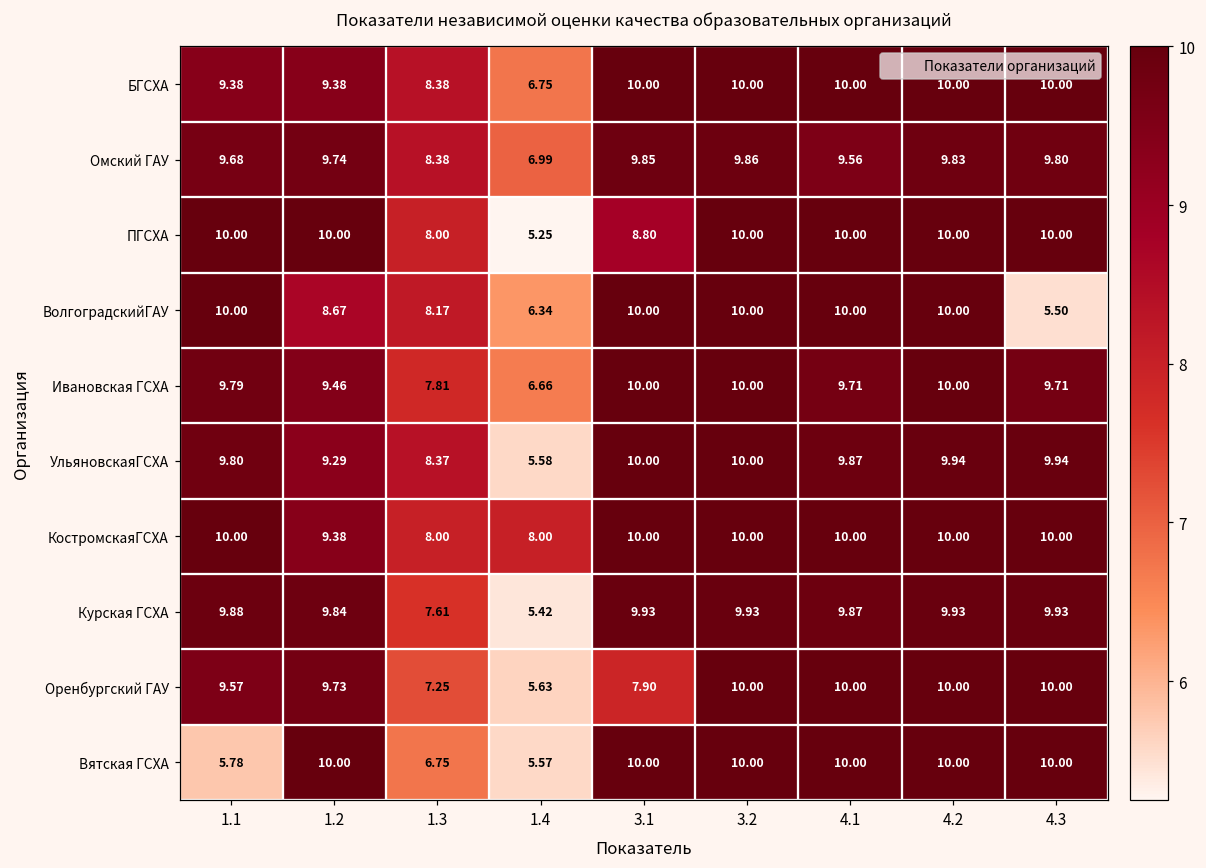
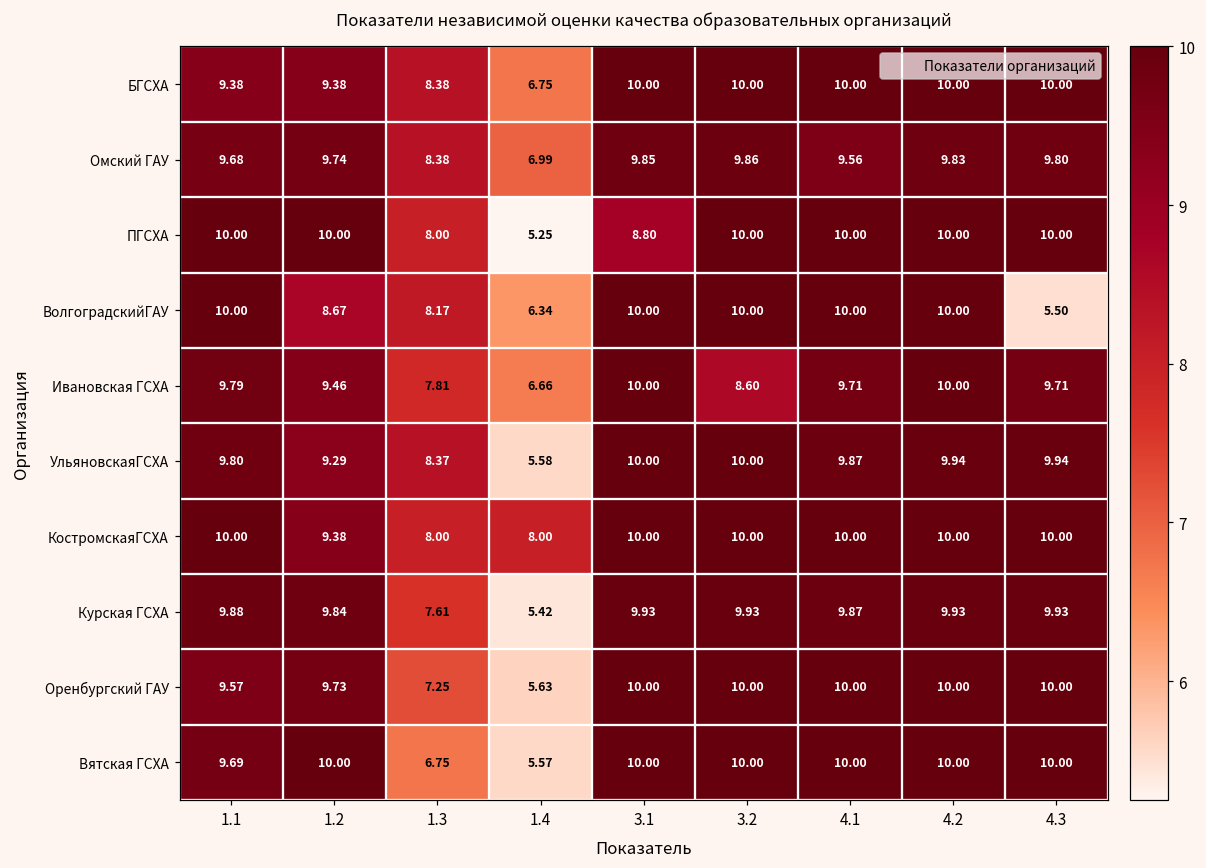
  {
    "БГСХА": {
      "1.1": 9.38,
      "1.2": 9.38,
      "1.3": 8.38,
      "1.4": 6.75,
      "3.1": 10.00,
      "3.2": 10.00,
      "4.1": 10.00
    },
    "Омский ГАУ": {
      "1.1": 9.68,
      "1.2": 9.74,
      "1.3": 8.38,
      "1.4": 6.99,
      "3.1": 9.85,
      "3.2": 9.86,
      "4.1": 9.56,
      "4.2": 9.83,
      "4.3": 9.80
    },
    "ПГСХА": {
      "1.1": 10.00,
      "1.2": 10.00,
      "1.3": 8.00,
      "1.4": 5.25,
      "3.1": 8.80,
      "3.2": 10.00,
      "4.1": 10.00,
      "4.2": 10.00,
      "4.3": 10.00
    },
    "ВолгоградскийГАУ": {
      "1.1": 10.00,
      "1.2": 8.67,
      "1.3": 8.17,
      "1.4": 6.34,
      "3.1": 10.00,
      "3.2": 10.00,
      "4.1": 10.00,
      "4.2": 10.00,
      "4.3": 5.50
    },
    "Ивановская ГСХА": {
      "1.1": 9.79,
      "1.2": 9.46,
      "1.3": 7.81,
      "1.4": 6.66,
      "3.1": 10.00,
-     "3.2": 10.00,
+     "3.2": 8.60,
      "4.1": 9.71,
      "4.2": 10.00,
      "4.3": 9.71
    },
    "УльяновскаяГСХА": {
      "1.1": 9.80,
      "1.2": 9.29,
      "1.3": 8.37,
      "1.4": 5.58,
      "3.1": 10.00,
      "3.2": 10.00,
      "4.1": 9.87,
      "4.2": 9.94,
      "4.3": 9.94
    },
    "КостромскаяГСХА": {
      "1.1": 10.00,
      "1.2": 9.38,
      "1.3": 8.00,
      "1.4": 8.00,
      "3.1": 10.00,
      "3.2": 10.00,
      "4.1": 10.00,
      "4.2": 10.00,
      "4.3": 10.00
    },
    "Курская ГСХА": {
      "1.1": 9.88,
      "1.2": 9.84,
      "1.3": 7.61,
      "1.4": 5.42,
      "3.1": 9.93,
      "3.2": 9.93,
      "4.1": 9.87,
      "4.2": 9.93,
      "4.3": 9.93
    },
    "Оренбургский ГАУ": {
      "1.1": 9.57,
      "1.2": 9.73,
      "1.3": 7.25,
      "1.4": 5.63,
-     "3.1": 7.90,
+     "3.1": 10.00,
      "3.2": 10.00,
      "4.1": 10.00,
      "4.2": 10.00,
      "4.3": 10.00
    },
    "Вятская ГСХА": {
-     "1.1": 5.78,
+     "1.1": 9.69,
      "1.2": 10.00,
      "1.3": 6.75,
      "1.4": 5.57,
      "3.1": 10.00,
      "3.2": 10.00,
      "4.1": 10.00,
      "4.2": 10.00,
      "4.3": 10.00
    }
  }
